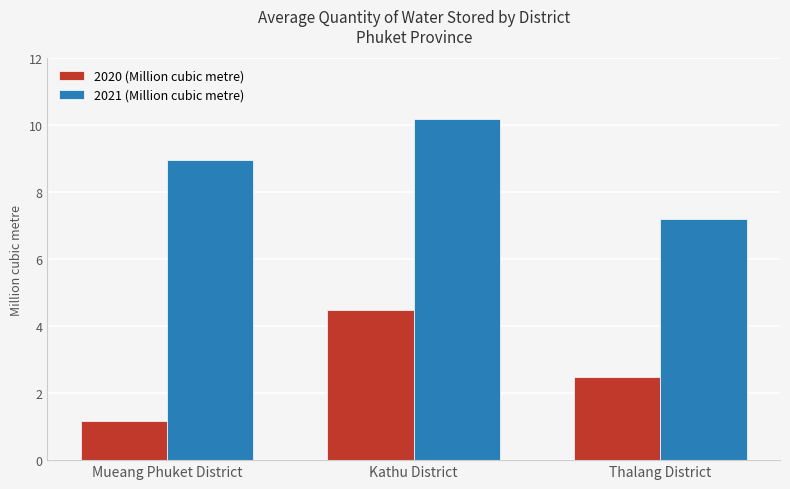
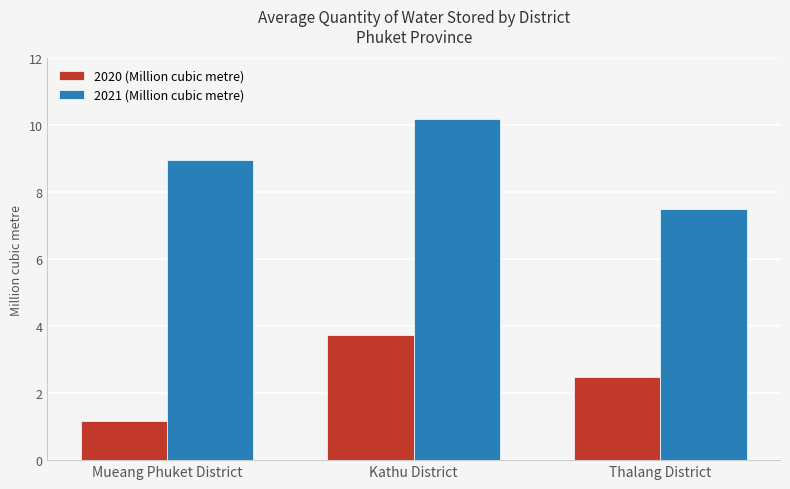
  {
    "2020 (Million cubic metre)": {
      "Mueang Phuket District": 1.2,
-     "Kathu District": 4.5,
+     "Kathu District": 3.8,
      "Thalang District": 2.5
    },
    "2021 (Million cubic metre)": {
      "Mueang Phuket District": 9.0,
      "Kathu District": 10.2,
-     "Thalang District": 7.2
+     "Thalang District": 7.5
    }
  }
